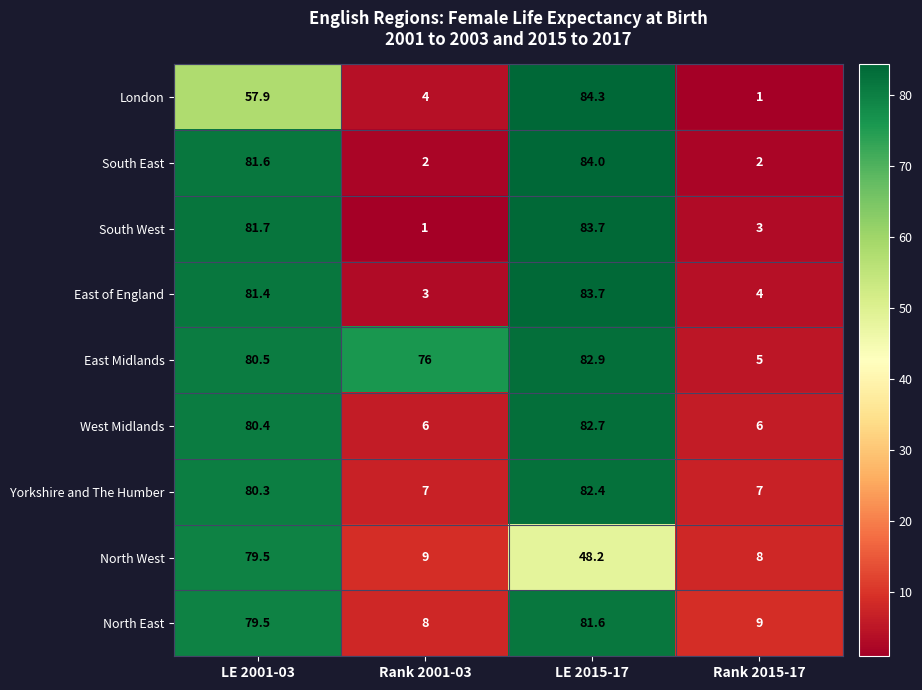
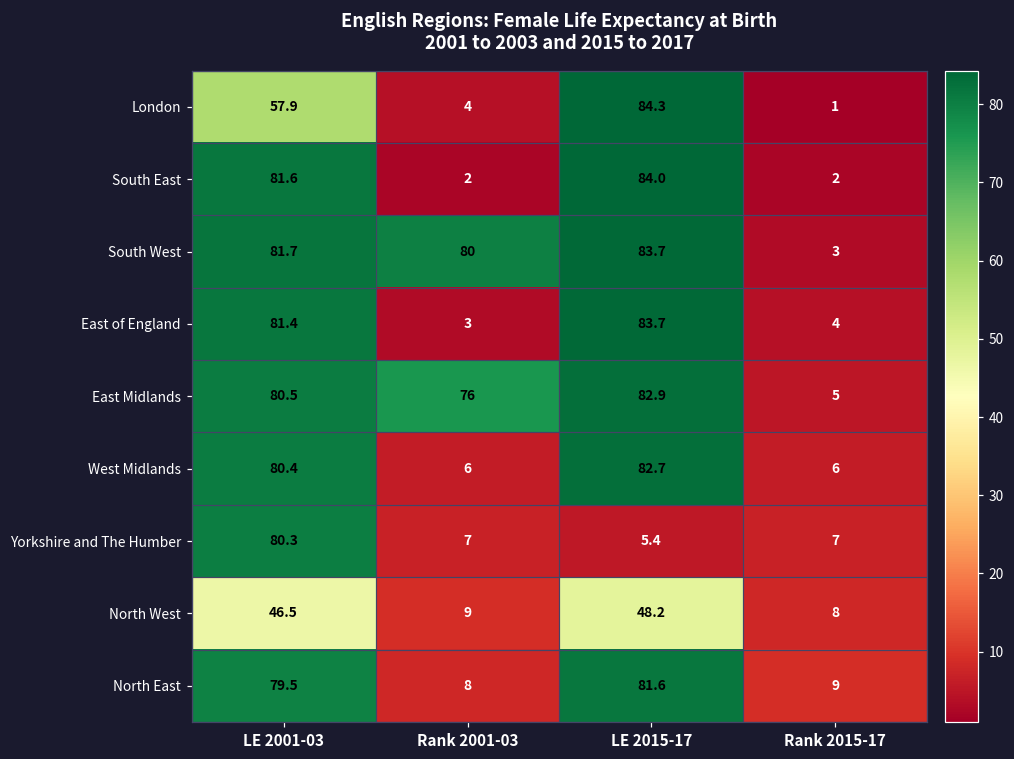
  {
    "London": {
      "LE 2001-03": 57.9,
      "Rank 2001-03": 4,
      "LE 2015-17": 84.3,
      "Rank 2015-17": 1
    },
    "South East": {
      "LE 2001-03": 81.6,
      "Rank 2001-03": 2,
      "LE 2015-17": 84.0,
      "Rank 2015-17": 2
    },
    "South West": {
      "LE 2001-03": 81.7,
-     "Rank 2001-03": 1,
+     "Rank 2001-03": 80,
      "LE 2015-17": 83.7,
      "Rank 2015-17": 3
    },
    "East of England": {
      "LE 2001-03": 81.4,
      "Rank 2001-03": 3,
      "LE 2015-17": 83.7,
      "Rank 2015-17": 4
    },
    "East Midlands": {
      "LE 2001-03": 80.5,
      "Rank 2001-03": 76,
      "LE 2015-17": 82.9,
      "Rank 2015-17": 5
    },
    "West Midlands": {
      "LE 2001-03": 80.4,
      "Rank 2001-03": 6,
      "LE 2015-17": 82.7,
      "Rank 2015-17": 6
    },
    "Yorkshire and The Humber": {
      "LE 2001-03": 80.3,
      "Rank 2001-03": 7,
-     "LE 2015-17": 82.4,
+     "LE 2015-17": 5.4,
      "Rank 2015-17": 7
    },
    "North West": {
-     "LE 2001-03": 79.5,
+     "LE 2001-03": 46.5,
      "Rank 2001-03": 9,
      "LE 2015-17": 48.2,
      "Rank 2015-17": 8
    },
    "North East": {
      "LE 2001-03": 79.5,
      "Rank 2001-03": 8,
      "LE 2015-17": 81.6,
      "Rank 2015-17": 9
    }
  }
